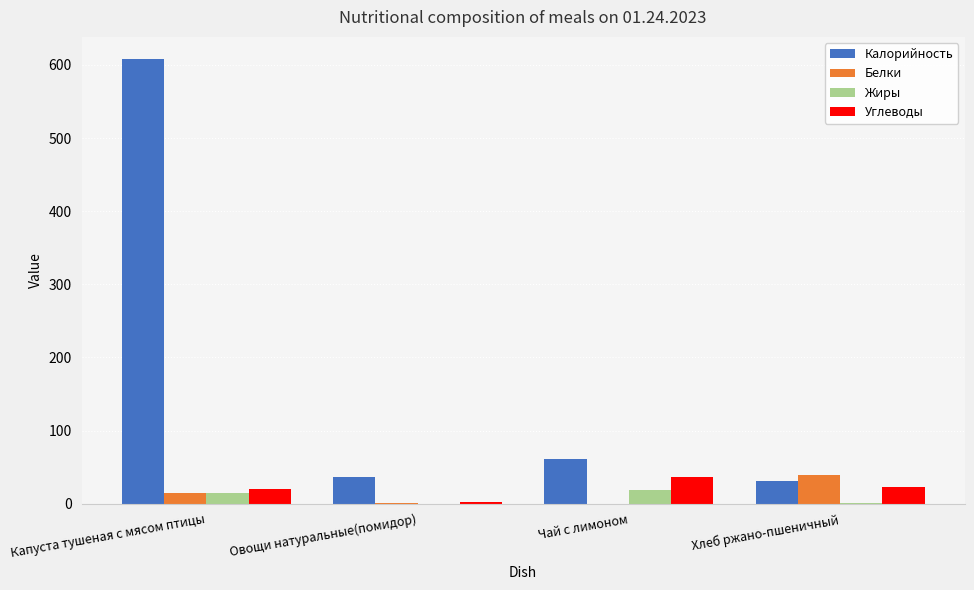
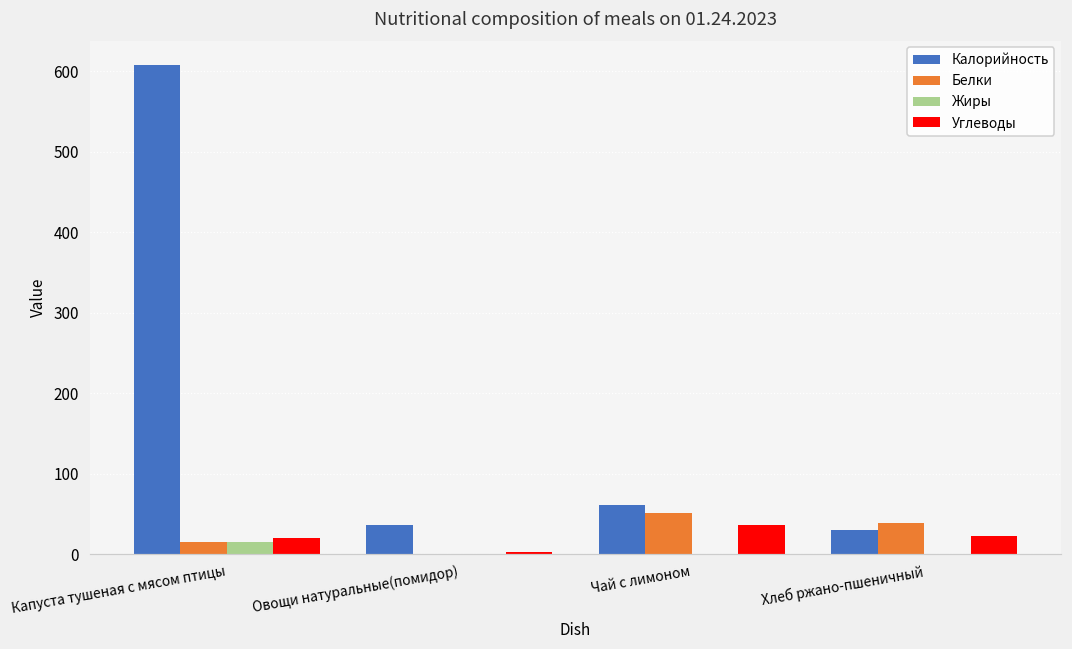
  {
    "Калорийность": {
      "Капуста тушеная с мясом птицы": 610,
      "Овощи натуральные(помидор)": 40,
      "Чай с лимоном": 60,
      "Хлеб ржано-пшеничный": 30
    },
    "Белки": {
      "Капуста тушеная с мясом птицы": 10,
-     "Чай с лимоном": 0,
+     "Чай с лимоном": 50,
      "Хлеб ржано-пшеничный": 40
    },
    "Жиры": {
      "Капуста тушеная с мясом птицы": 20,
-     "Чай с лимоном": 20
+     "Чай с лимоном": 0
    },
    "Углеводы": {
      "Капуста тушеная с мясом птицы": 20,
      "Чай с лимоном": 40,
      "Хлеб ржано-пшеничный": 20
    }
  }
